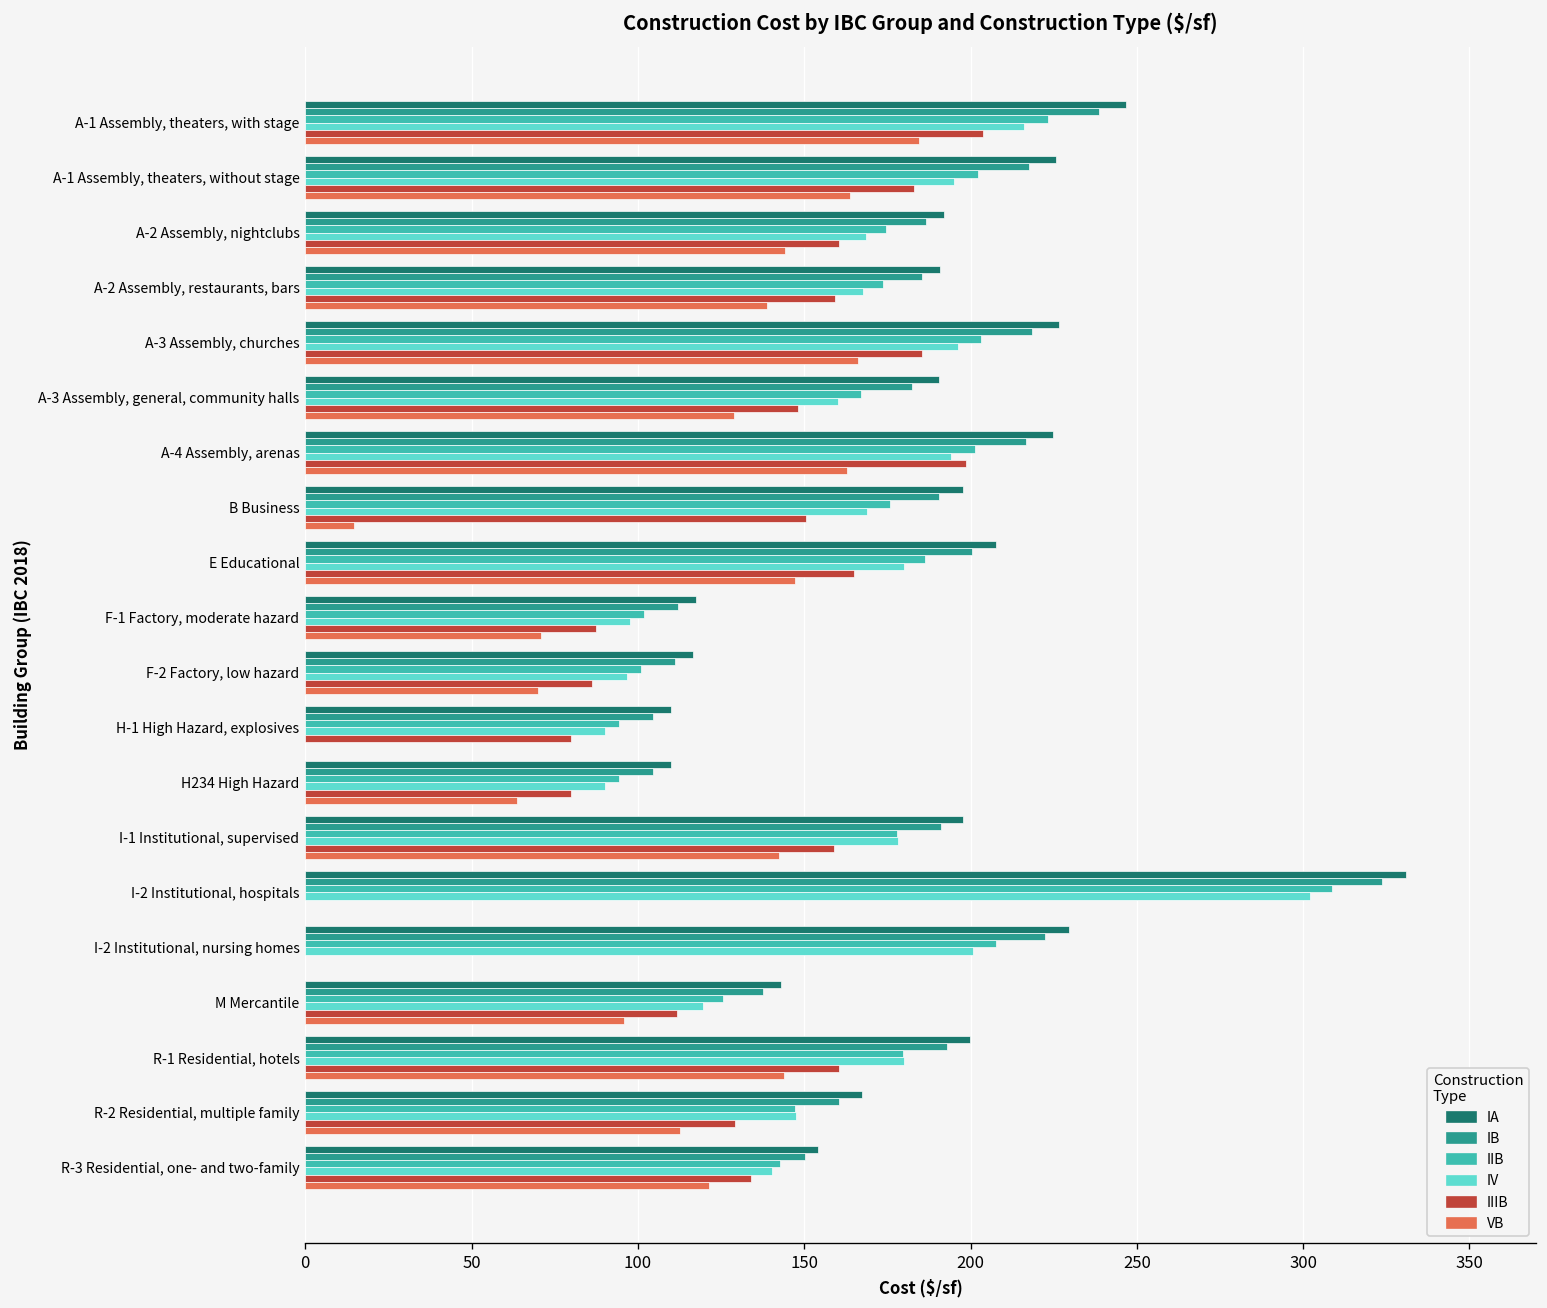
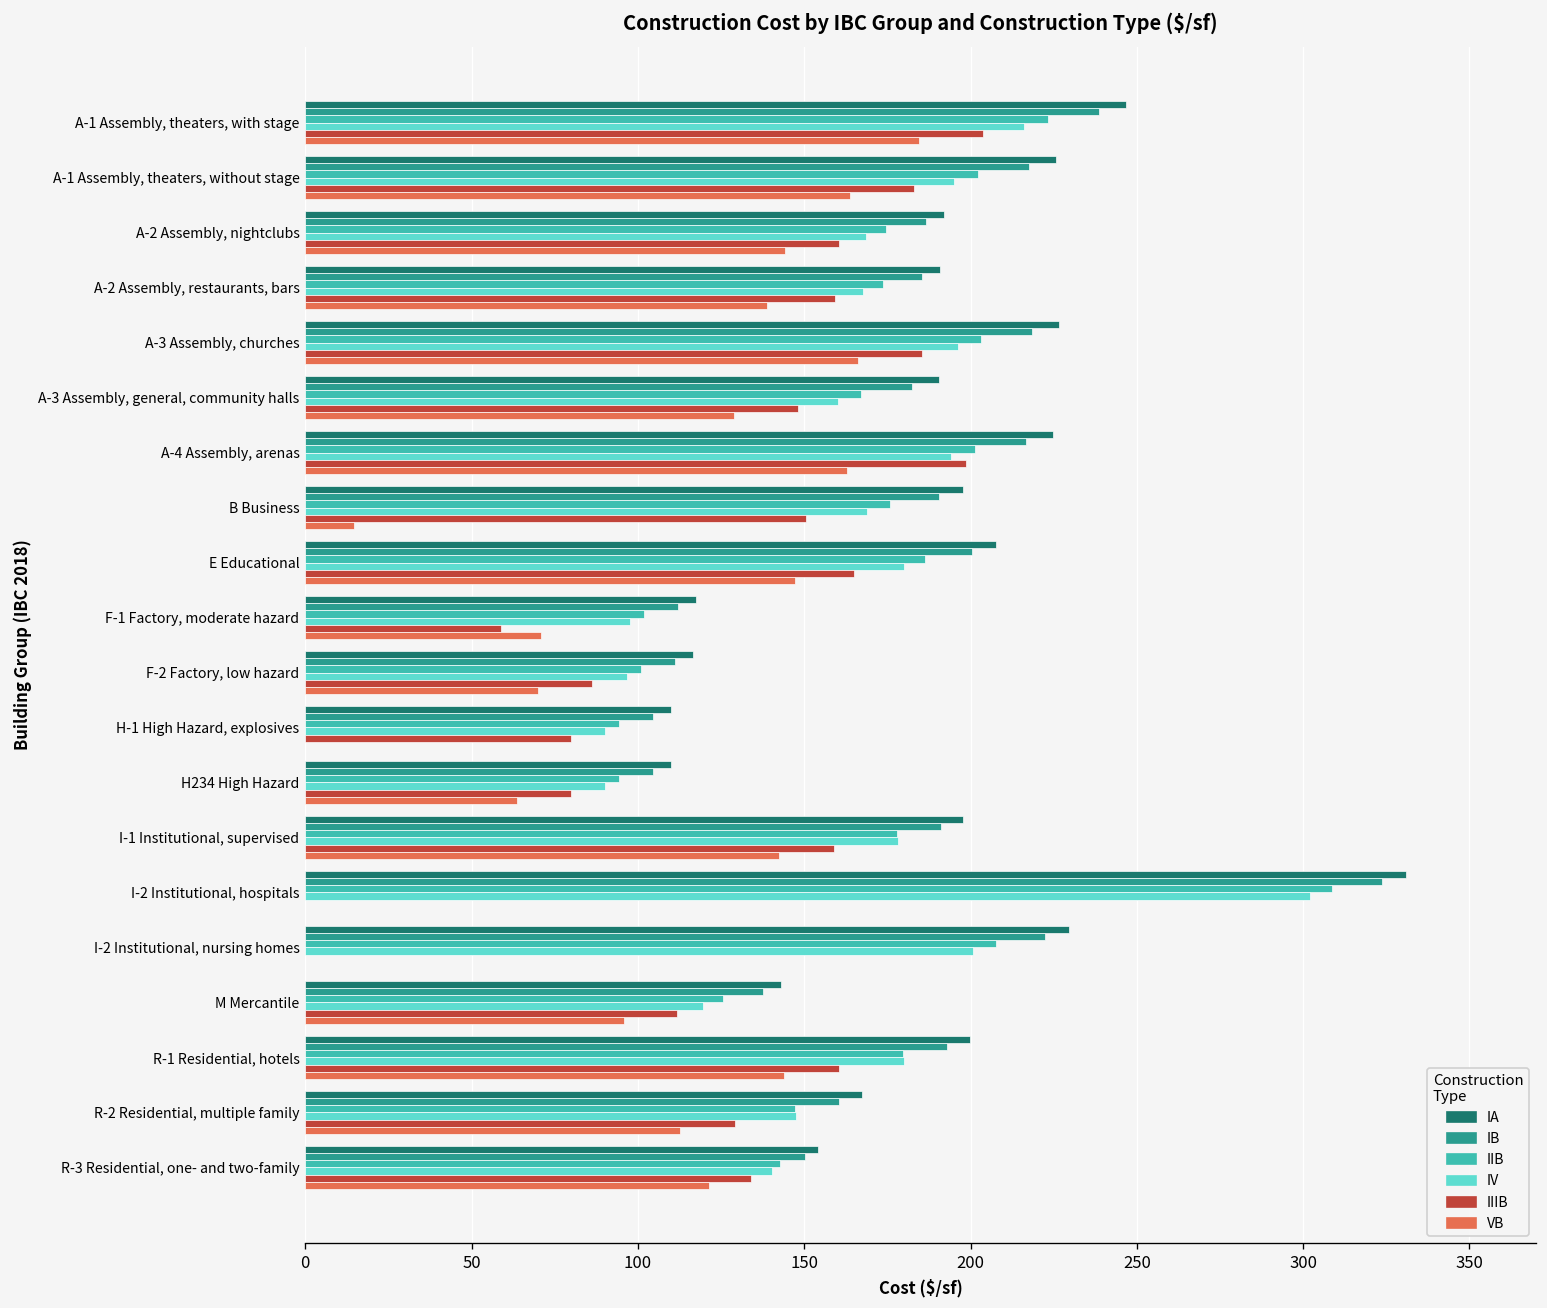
  {
    "IIIB": {
      "A-1 Assembly, theaters, with stage": 204,
      "A-1 Assembly, theaters, without stage": 183,
      "A-2 Assembly, nightclubs": 160,
      "A-2 Assembly, restaurants, bars": 159,
      "A-3 Assembly, churches": 186,
      "A-3 Assembly, general, community halls": 148,
      "A-4 Assembly, arenas": 199,
      "B Business": 151,
      "E Educational": 165,
-     "F-1 Factory, moderate hazard": 87,
+     "F-1 Factory, moderate hazard": 59,
      "F-2 Factory, low hazard": 86,
      "H-1 High Hazard, explosives": 80,
      "H234 High Hazard": 80,
      "I-1 Institutional, supervised": 159,
      "I-2 Institutional, hospitals": 0,
      "I-2 Institutional, nursing homes": 0,
      "M Mercantile": 112,
      "R-1 Residential, hotels": 160,
      "R-2 Residential, multiple family": 129,
      "R-3 Residential, one- and two-family": 134
    },
    "VB": {
      "A-1 Assembly, theaters, with stage": 184,
      "A-1 Assembly, theaters, without stage": 164,
      "A-2 Assembly, nightclubs": 144,
      "A-2 Assembly, restaurants, bars": 139,
      "A-3 Assembly, churches": 166,
      "A-3 Assembly, general, community halls": 129,
      "A-4 Assembly, arenas": 163,
      "B Business": 15,
      "E Educational": 147,
      "F-1 Factory, moderate hazard": 71,
      "F-2 Factory, low hazard": 70,
      "H-1 High Hazard, explosives": 0,
      "H234 High Hazard": 64,
      "I-1 Institutional, supervised": 142,
      "I-2 Institutional, hospitals": 0,
      "I-2 Institutional, nursing homes": 0,
      "M Mercantile": 96,
      "R-1 Residential, hotels": 144,
      "R-2 Residential, multiple family": 113,
      "R-3 Residential, one- and two-family": 121
    }
  }
